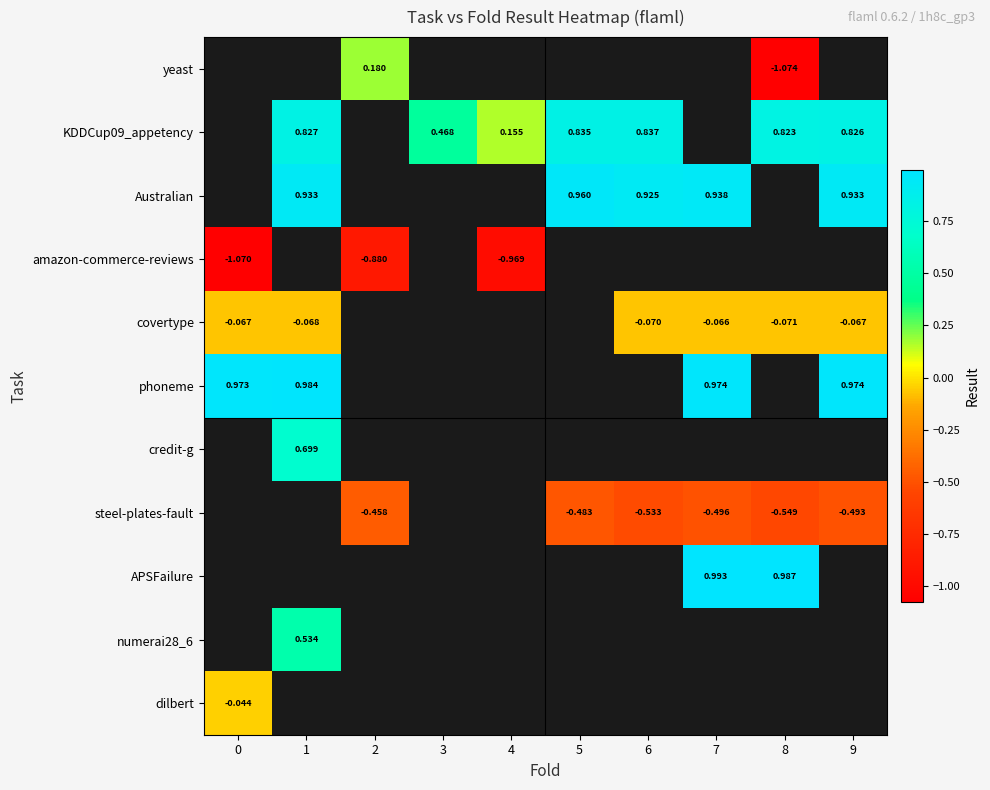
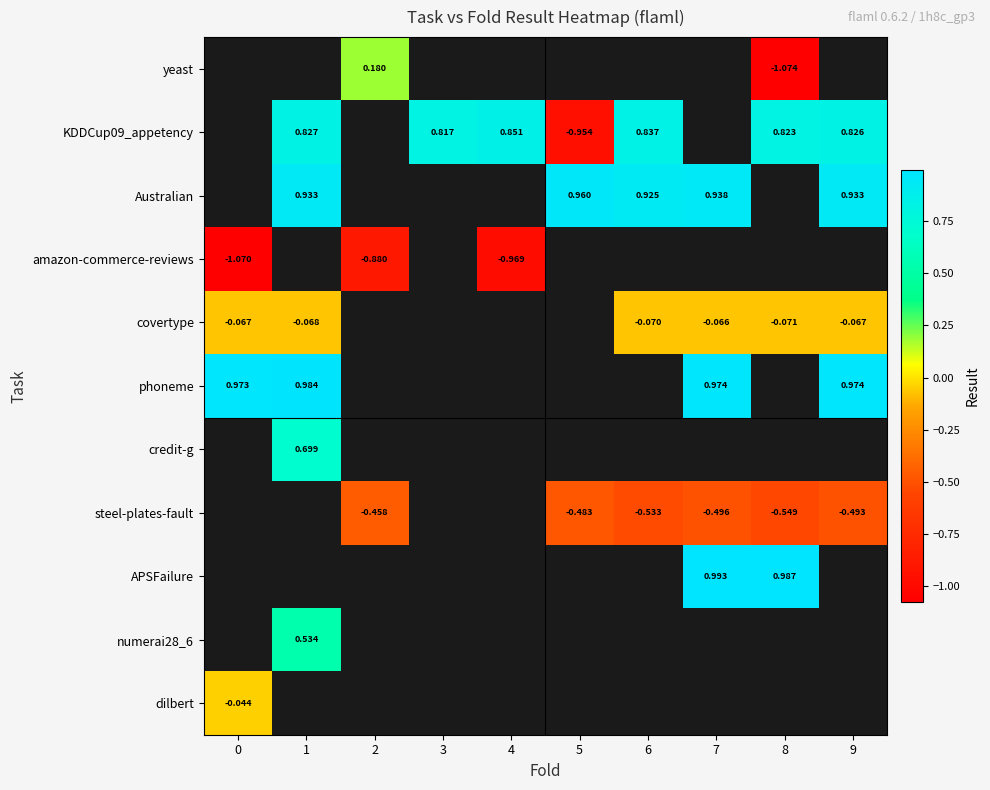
  {
    "yeast": {
      "2": 0.180,
      "8": -1.074
    },
    "KDDCup09_appetency": {
      "1": 0.827,
-     "3": 0.468,
-     "4": 0.155,
-     "5": 0.835,
+     "3": 0.817,
+     "4": 0.851,
+     "5": -0.954,
      "6": 0.837,
      "8": 0.823,
      "9": 0.826
    },
    "Australian": {
      "1": 0.933,
      "5": 0.960,
      "6": 0.925,
      "7": 0.938,
      "9": 0.933
    },
    "amazon-commerce-reviews": {
      "0": -1.070,
      "2": -0.880,
      "4": -0.969
    },
    "covertype": {
      "0": -0.067,
      "1": -0.068,
      "6": -0.070,
      "7": -0.066,
      "8": -0.071,
      "9": -0.067
    },
    "phoneme": {
      "0": 0.973,
      "1": 0.984,
      "7": 0.974,
      "9": 0.974
    },
    "credit-g": {
      "1": 0.699
    },
    "steel-plates-fault": {
      "2": -0.458,
      "5": -0.483,
      "6": -0.533,
      "7": -0.496,
      "8": -0.549,
      "9": -0.493
    },
    "APSFailure": {
      "7": 0.993,
      "8": 0.987
    },
    "numerai28_6": {
      "1": 0.534
    },
    "dilbert": {
      "0": -0.044
    }
  }
